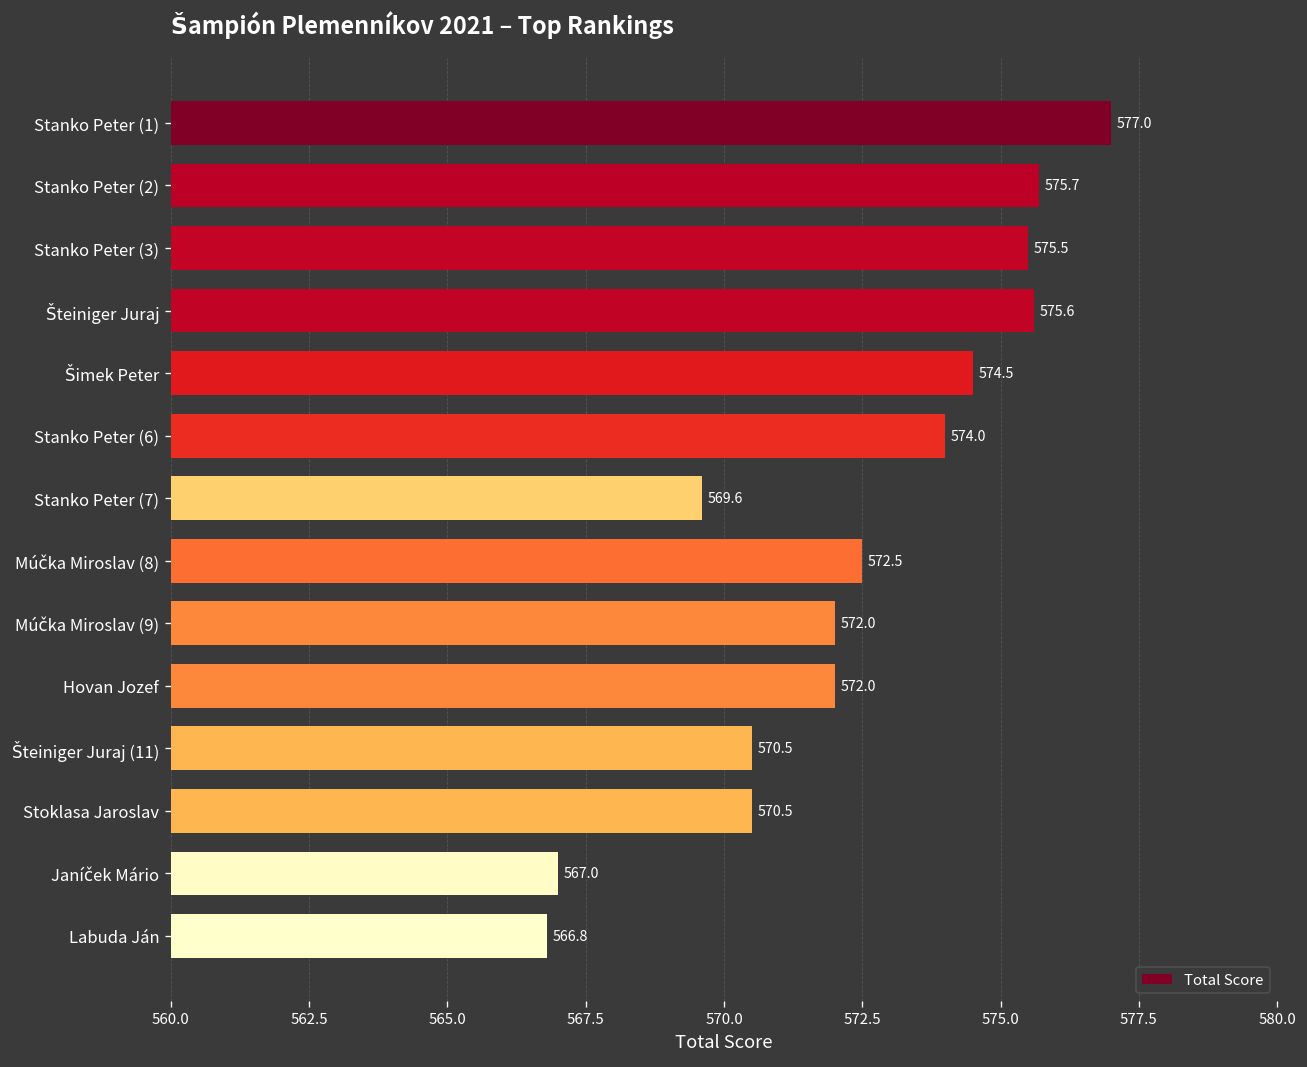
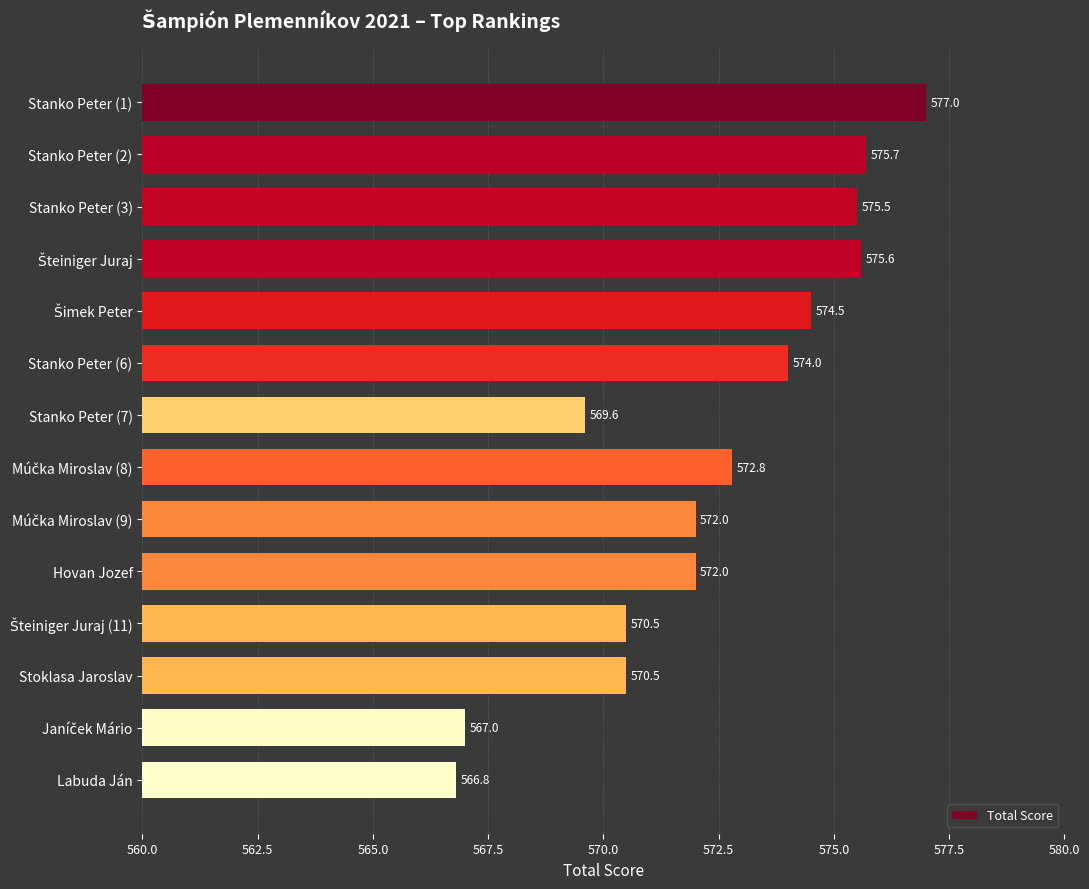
  {
    "Stanko Peter (1)": 577.0,
    "Stanko Peter (2)": 575.7,
    "Stanko Peter (3)": 575.5,
    "Šteiniger Juraj": 575.6,
    "Šimek Peter": 574.5,
    "Stanko Peter (6)": 574.0,
    "Stanko Peter (7)": 569.6,
-   "Múčka Miroslav (8)": 572.5,
+   "Múčka Miroslav (8)": 572.8,
    "Múčka Miroslav (9)": 572.0,
    "Hovan Jozef": 572.0,
    "Šteiniger Juraj (11)": 570.5,
    "Stoklasa Jaroslav": 570.5,
    "Janíček Mário": 567.0,
    "Labuda Ján": 566.8
  }
